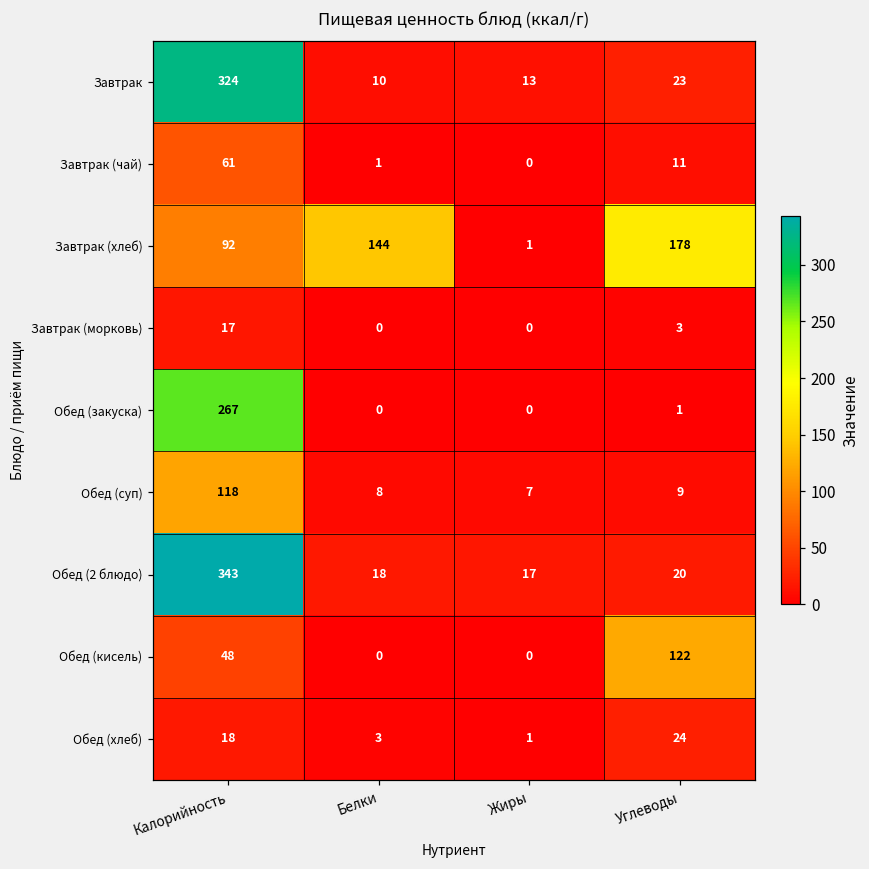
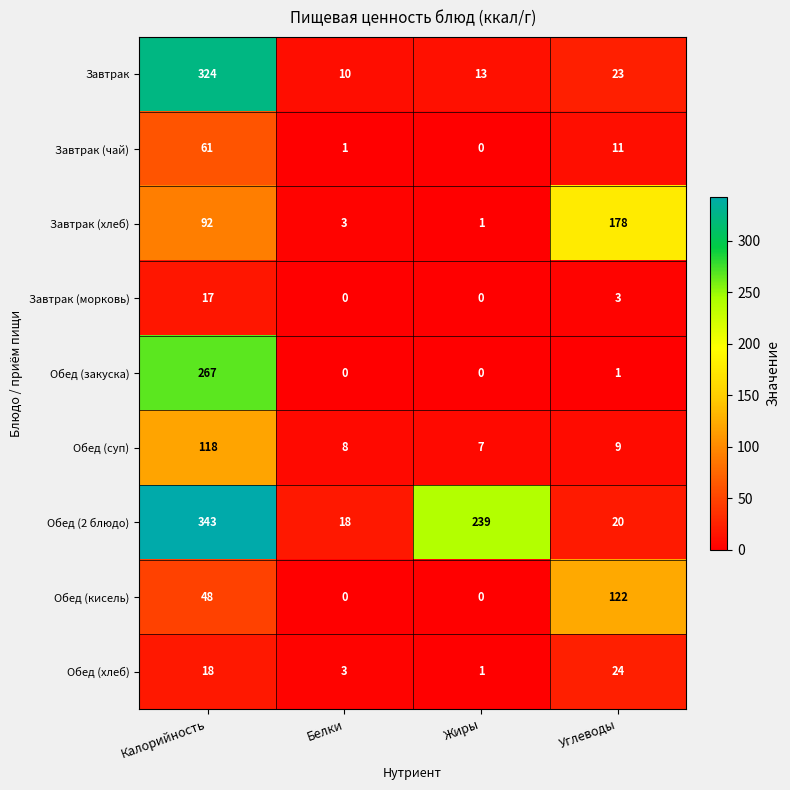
  {
    "Завтрак": {
      "Калорийность": 324,
      "Белки": 10,
      "Жиры": 13,
      "Углеводы": 23
    },
    "Завтрак (чай)": {
      "Калорийность": 61,
      "Белки": 1,
      "Жиры": 0,
      "Углеводы": 11
    },
    "Завтрак (хлеб)": {
      "Калорийность": 92,
-     "Белки": 144,
+     "Белки": 3,
      "Жиры": 1,
      "Углеводы": 178
    },
    "Завтрак (морковь)": {
      "Калорийность": 17,
      "Белки": 0,
      "Жиры": 0,
      "Углеводы": 3
    },
    "Обед (закуска)": {
      "Калорийность": 267,
      "Белки": 0,
      "Жиры": 0,
      "Углеводы": 1
    },
    "Обед (суп)": {
      "Калорийность": 118,
      "Белки": 8,
      "Жиры": 7,
      "Углеводы": 9
    },
    "Обед (2 блюдо)": {
      "Калорийность": 343,
      "Белки": 18,
-     "Жиры": 17,
+     "Жиры": 239,
      "Углеводы": 20
    },
    "Обед (кисель)": {
      "Калорийность": 48,
      "Белки": 0,
      "Жиры": 0,
      "Углеводы": 122
    },
    "Обед (хлеб)": {
      "Калорийность": 18,
      "Белки": 3,
      "Жиры": 1,
      "Углеводы": 24
    }
  }
